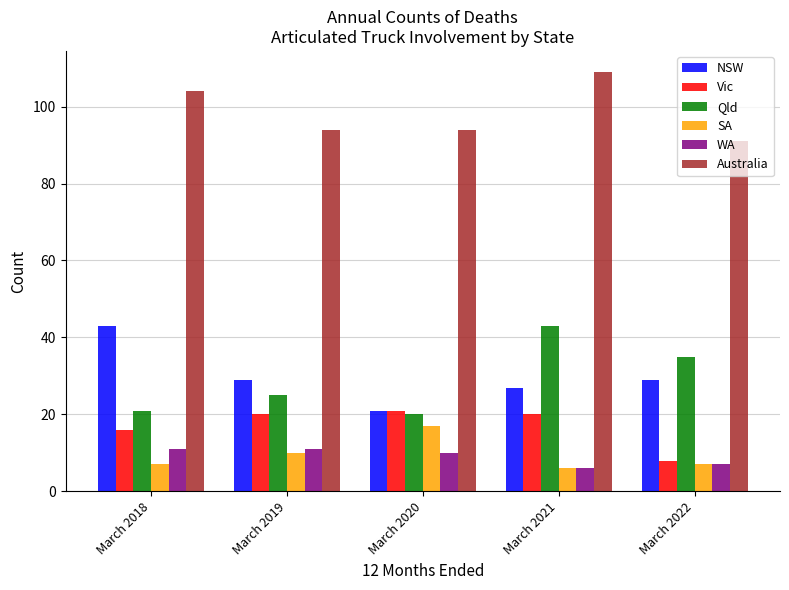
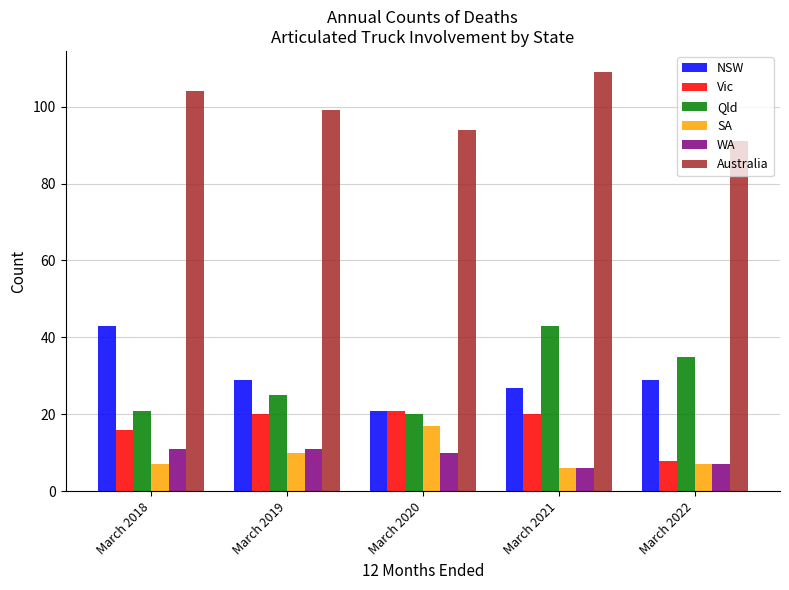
  {
    "NSW": {
      "March 2018": 43,
      "March 2019": 29,
      "March 2020": 21,
      "March 2021": 27,
      "March 2022": 29
    },
    "Vic": {
      "March 2018": 16,
      "March 2019": 20,
      "March 2020": 21,
      "March 2021": 20,
      "March 2022": 8
    },
    "Qld": {
      "March 2018": 21,
      "March 2019": 25,
      "March 2020": 20,
      "March 2021": 43,
      "March 2022": 35
    },
    "SA": {
      "March 2018": 7,
      "March 2019": 10,
      "March 2020": 17,
      "March 2021": 6,
      "March 2022": 7
    },
    "WA": {
      "March 2018": 11,
      "March 2019": 11,
      "March 2020": 10,
      "March 2021": 6,
      "March 2022": 7
    },
    "Australia": {
      "March 2018": 104,
-     "March 2019": 94,
+     "March 2019": 99,
      "March 2020": 94,
      "March 2021": 109
    }
  }
